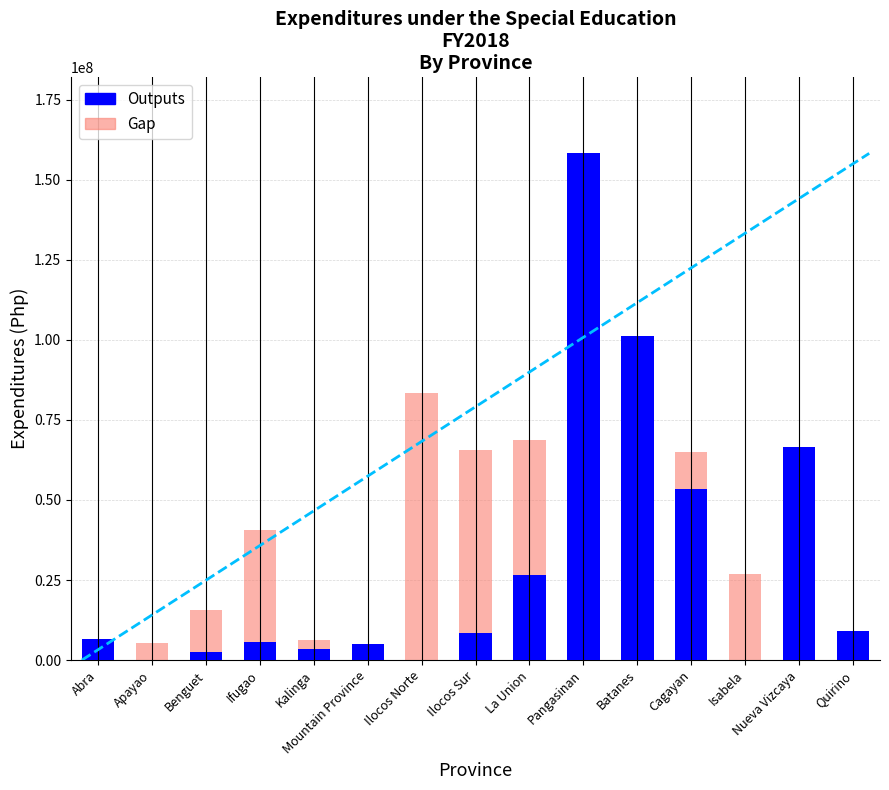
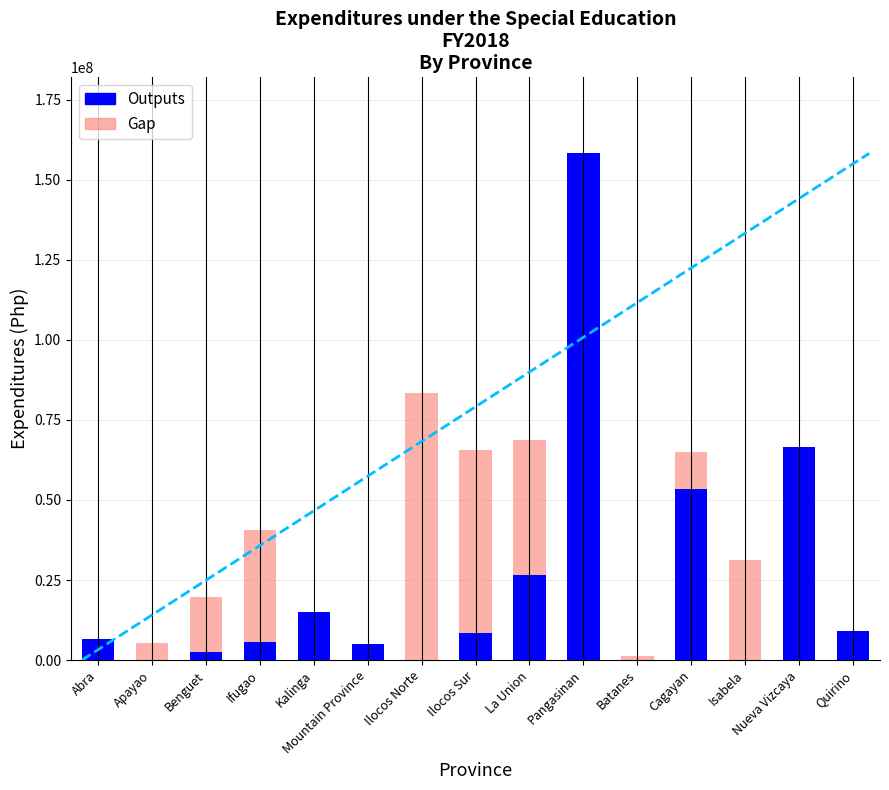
  {
    "Gap": {
      "Abra": 7000000,
      "Apayao": 5000000,
-     "Benguet": 16000000,
+     "Benguet": 20000000,
      "Ifugao": 41000000,
      "Ilocos Norte": 83000000,
      "Ilocos Sur": 65000000,
      "La Union": 69000000,
      "Pangasinan": 158000000,
      "Cagayan": 65000000,
-     "Isabela": 27000000
+     "Isabela": 31000000
    },
    "Outputs": {
      "Abra": 7000000,
      "Apayao": 0,
-     "Kalinga": 4000000,
+     "Kalinga": 15000000,
      "Mountain Province": 5000000,
      "Ilocos Norte": 0,
      "Pangasinan": 158000000,
-     "Batanes": 101000000,
+     "Batanes": 0,
      "Isabela": 0,
      "Nueva Vizcaya": 66000000,
      "Quirino": 9000000
    }
  }
